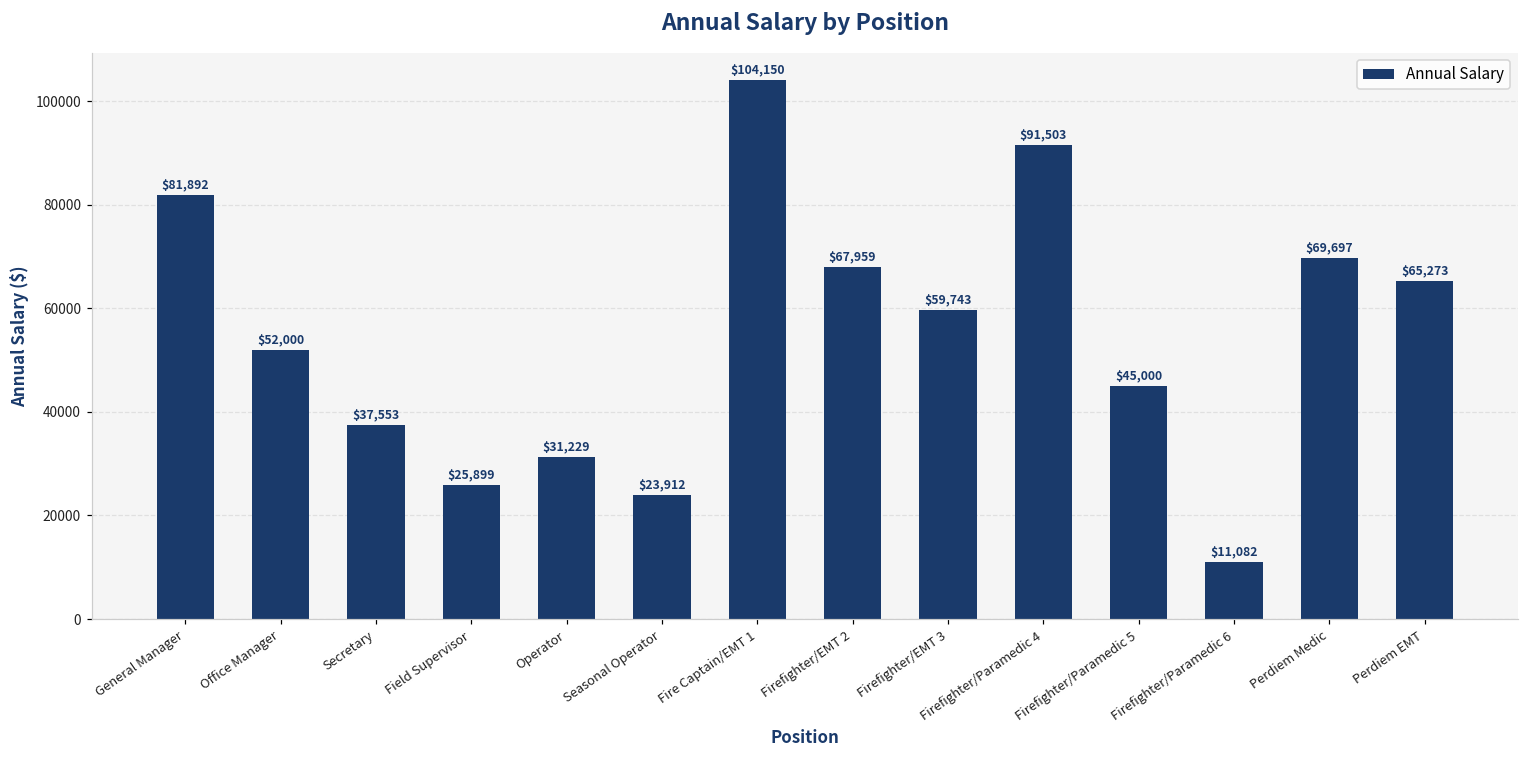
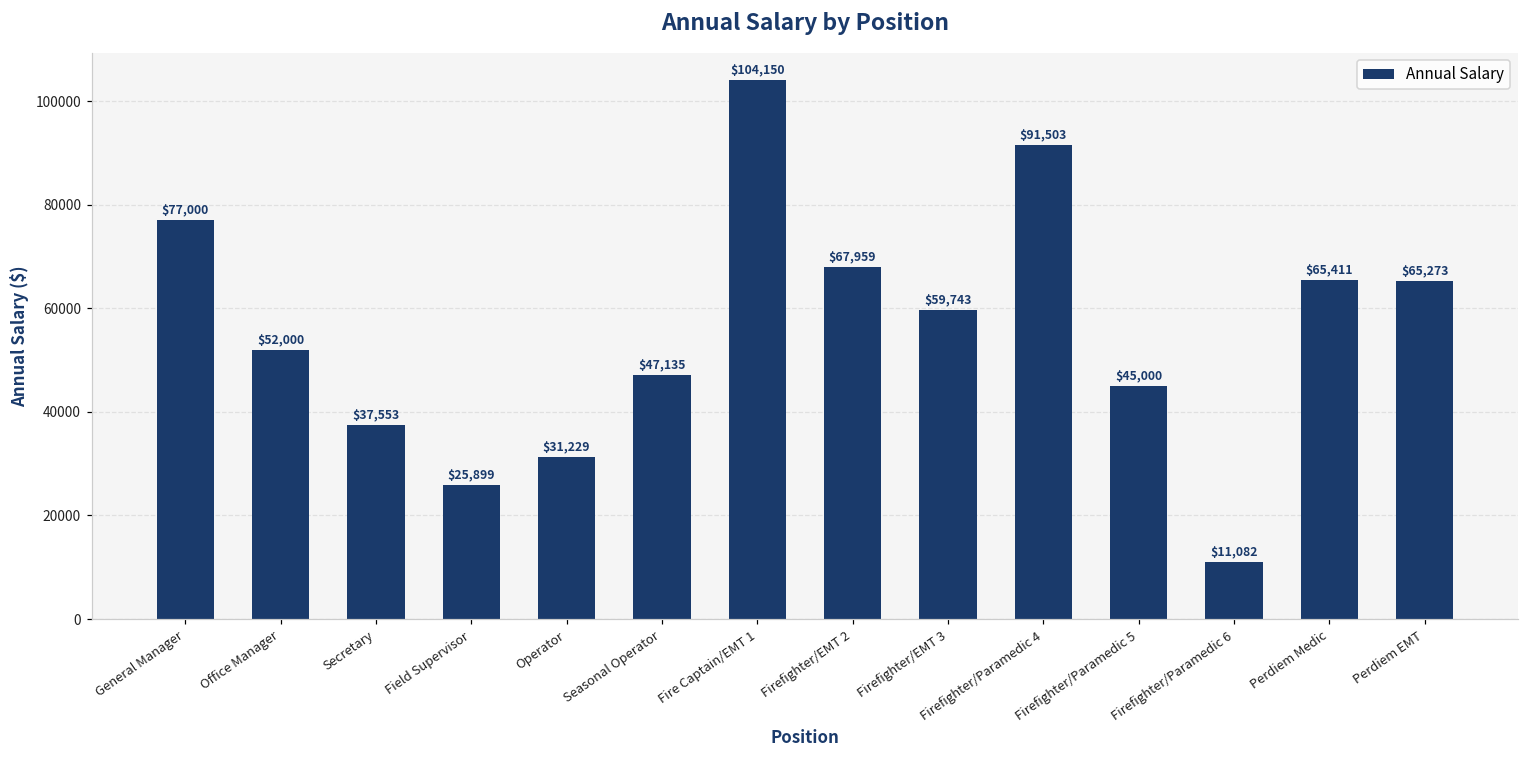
  {
-   "General Manager": "$81,892",
+   "General Manager": "$77,000",
    "Office Manager": "$52,000",
    "Secretary": "$37,553",
    "Field Supervisor": "$25,899",
    "Operator": "$31,229",
-   "Seasonal Operator": "$23,912",
+   "Seasonal Operator": "$47,135",
    "Fire Captain/EMT 1": "$104,150",
    "Firefighter/EMT 2": "$67,959",
    "Firefighter/EMT 3": "$59,743",
    "Firefighter/Paramedic 4": "$91,503",
    "Firefighter/Paramedic 5": "$45,000",
    "Firefighter/Paramedic 6": "$11,082",
-   "Perdiem Medic": "$69,697",
+   "Perdiem Medic": "$65,411",
    "Perdiem EMT": "$65,273"
  }
